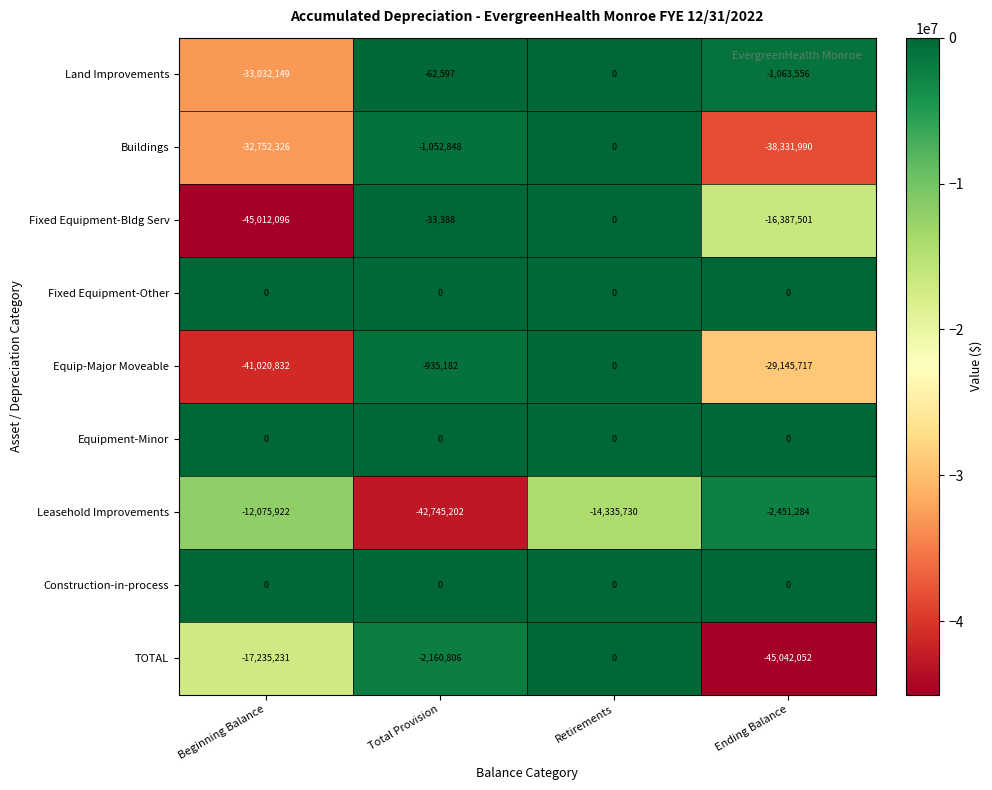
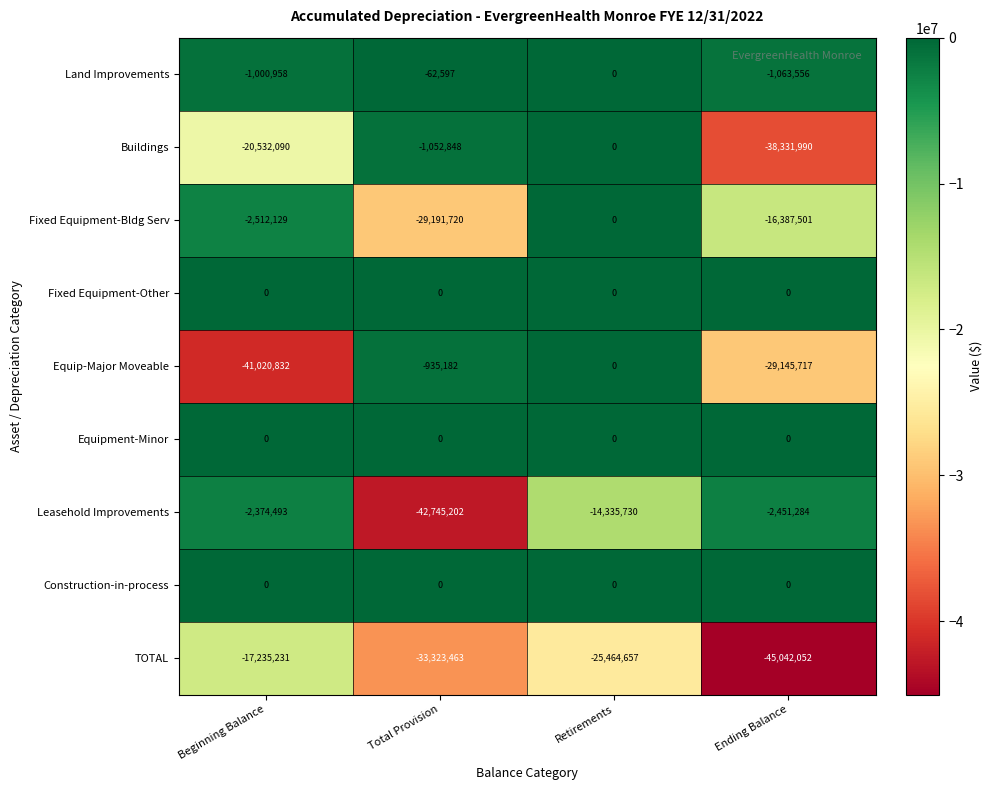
  {
    "Land Improvements": {
-     "Beginning Balance": "-33,032,149",
+     "Beginning Balance": "-1,000,958",
      "Total Provision": "-62,597",
      "Retirements": "0"
    },
    "Buildings": {
-     "Beginning Balance": "-32,752,326",
+     "Beginning Balance": "-20,532,090",
      "Total Provision": "-1,052,848",
      "Retirements": "0",
      "Ending Balance": "-38,331,990"
    },
    "Fixed Equipment-Bldg Serv": {
-     "Beginning Balance": "-45,012,096",
-     "Total Provision": "-33,388",
+     "Beginning Balance": "-2,512,129",
+     "Total Provision": "-29,191,720",
      "Retirements": "0",
      "Ending Balance": "-16,387,501"
    },
    "Fixed Equipment-Other": {
      "Beginning Balance": "0",
      "Total Provision": "0",
      "Retirements": "0",
      "Ending Balance": "0"
    },
    "Equip-Major Moveable": {
      "Beginning Balance": "-41,020,832",
      "Total Provision": "-935,182",
      "Retirements": "0",
      "Ending Balance": "-29,145,717"
    },
    "Equipment-Minor": {
      "Beginning Balance": "0",
      "Total Provision": "0",
      "Retirements": "0",
      "Ending Balance": "0"
    },
    "Leasehold Improvements": {
-     "Beginning Balance": "-12,075,922",
+     "Beginning Balance": "-2,374,493",
      "Total Provision": "-42,745,202",
      "Retirements": "-14,335,730",
      "Ending Balance": "-2,451,284"
    },
    "Construction-in-process": {
      "Beginning Balance": "0",
      "Total Provision": "0",
      "Retirements": "0",
      "Ending Balance": "0"
    },
    "TOTAL": {
      "Beginning Balance": "-17,235,231",
-     "Total Provision": "-2,160,806",
-     "Retirements": "0",
+     "Total Provision": "-33,323,463",
+     "Retirements": "-25,464,657",
      "Ending Balance": "-45,042,052"
    }
  }
